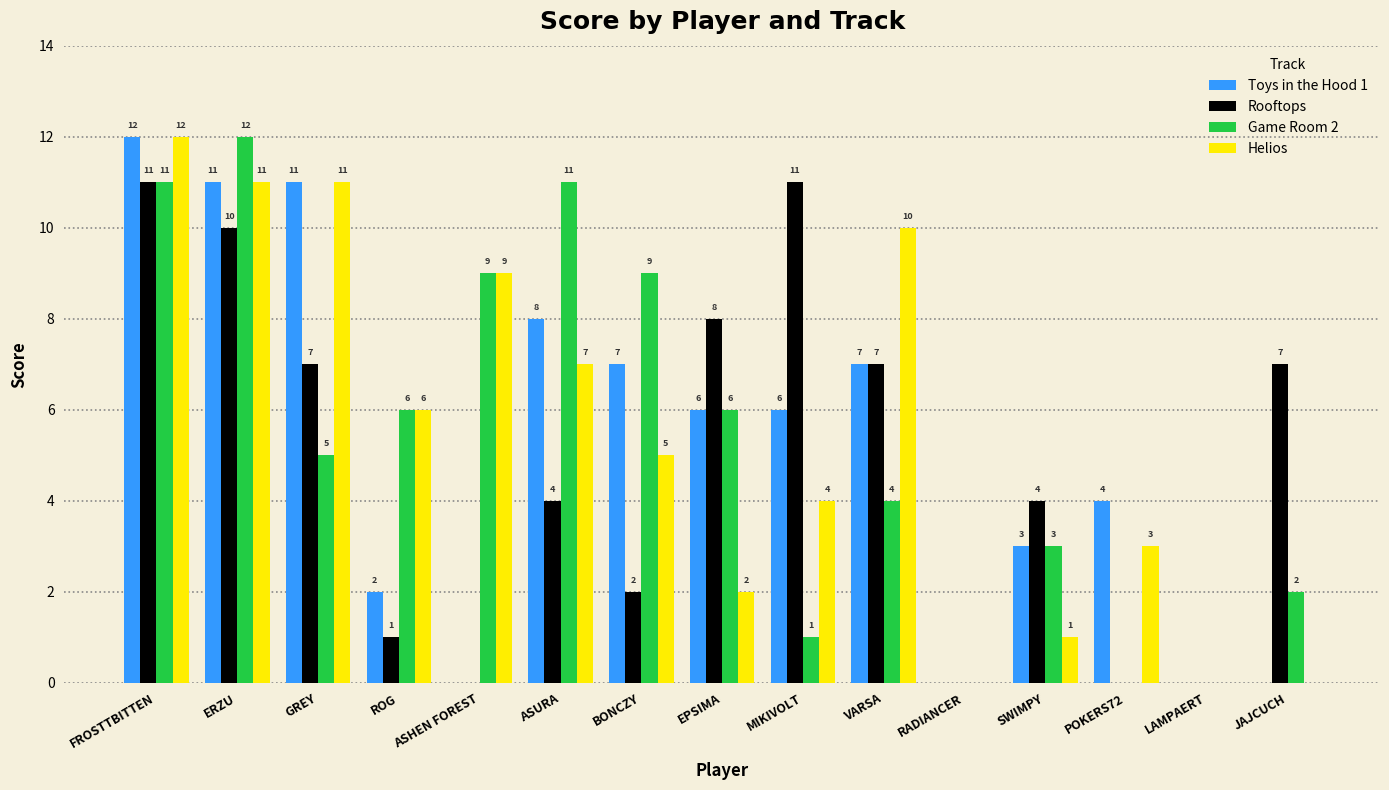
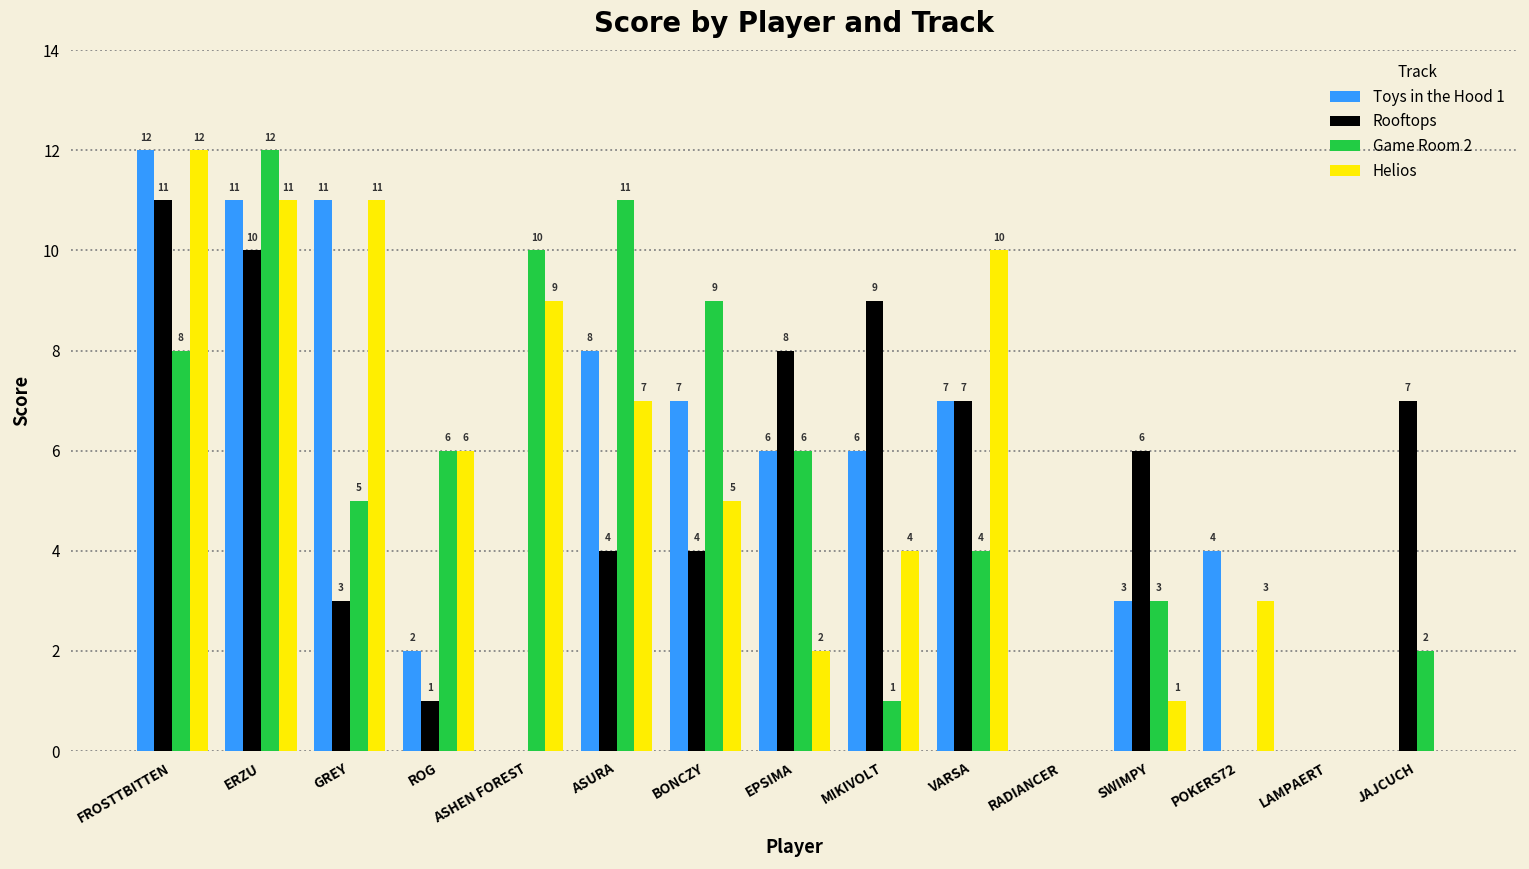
  {
    "Toys in the Hood 1": {
      "FROSTTBITTEN": 12,
      "ERZU": 11,
      "GREY": 11,
      "ROG": 2,
      "ASURA": 8,
      "BONCZY": 7,
      "EPSIMA": 6,
      "MIKIVOLT": 6,
      "VARSA": 7,
      "SWIMPY": 3,
      "POKERS72": 4
    },
    "Rooftops": {
      "FROSTTBITTEN": 11,
      "ERZU": 10,
-     "GREY": 7,
+     "GREY": 3,
      "ROG": 1,
      "ASURA": 4,
-     "BONCZY": 2,
+     "BONCZY": 4,
      "EPSIMA": 8,
-     "MIKIVOLT": 11,
+     "MIKIVOLT": 9,
      "VARSA": 7,
-     "SWIMPY": 4,
+     "SWIMPY": 6,
      "JAJCUCH": 7
    },
    "Game Room 2": {
-     "FROSTTBITTEN": 11,
+     "FROSTTBITTEN": 8,
      "ERZU": 12,
      "GREY": 5,
      "ROG": 6,
-     "ASHEN FOREST": 9,
+     "ASHEN FOREST": 10,
      "ASURA": 11,
      "BONCZY": 9,
      "EPSIMA": 6,
      "MIKIVOLT": 1,
      "VARSA": 4,
      "SWIMPY": 3,
      "JAJCUCH": 2
    },
    "Helios": {
      "FROSTTBITTEN": 12,
      "ERZU": 11,
      "GREY": 11,
      "ROG": 6,
      "ASHEN FOREST": 9,
      "ASURA": 7,
      "BONCZY": 5,
      "EPSIMA": 2,
      "MIKIVOLT": 4,
      "VARSA": 10,
      "SWIMPY": 1,
      "POKERS72": 3
    }
  }
